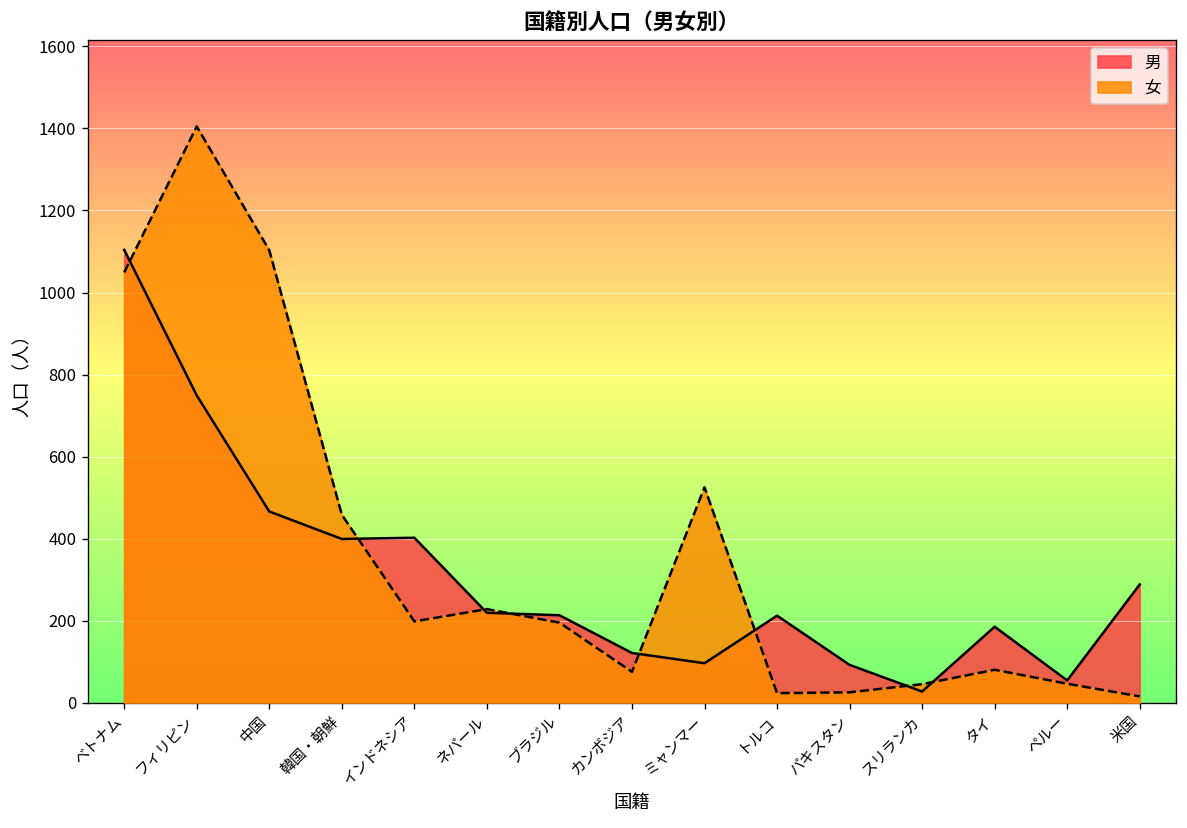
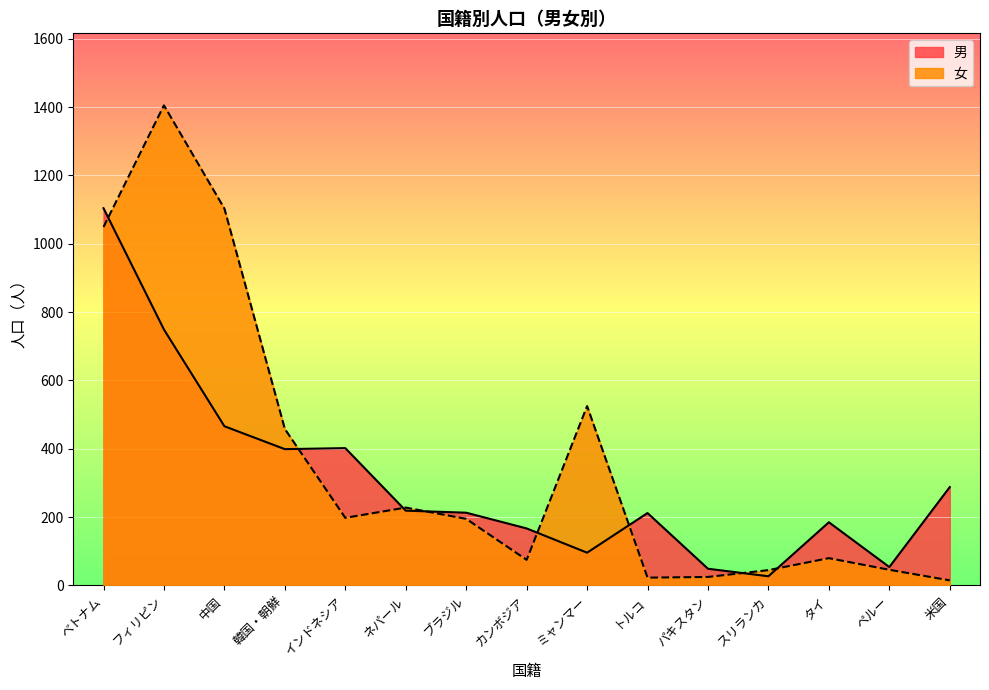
  {
    "男": {
      "ベトナム": 1100,
      "フィリピン": 750,
      "中国": 470,
      "韓国・朝鮮": 400,
      "インドネシア": 400,
      "ネパール": 220,
      "ブラジル": 210,
-     "カンボジア": 120,
+     "カンボジア": 170,
      "ミャンマー": 100,
      "トルコ": 210,
-     "パキスタン": 90,
+     "パキスタン": 50,
      "スリランカ": 30,
      "タイ": 190,
      "ペルー": 50,
      "米国": 290
    },
    "女": {
      "ベトナム": 1050,
      "フィリピン": 1410,
      "中国": 1100,
      "韓国・朝鮮": 460,
      "インドネシア": 200,
      "ネパール": 230,
      "ブラジル": 200,
      "カンボジア": 80,
      "ミャンマー": 530,
      "トルコ": 20,
      "パキスタン": 30,
      "スリランカ": 50,
      "タイ": 80,
      "ペルー": 50,
      "米国": 20
    }
  }
